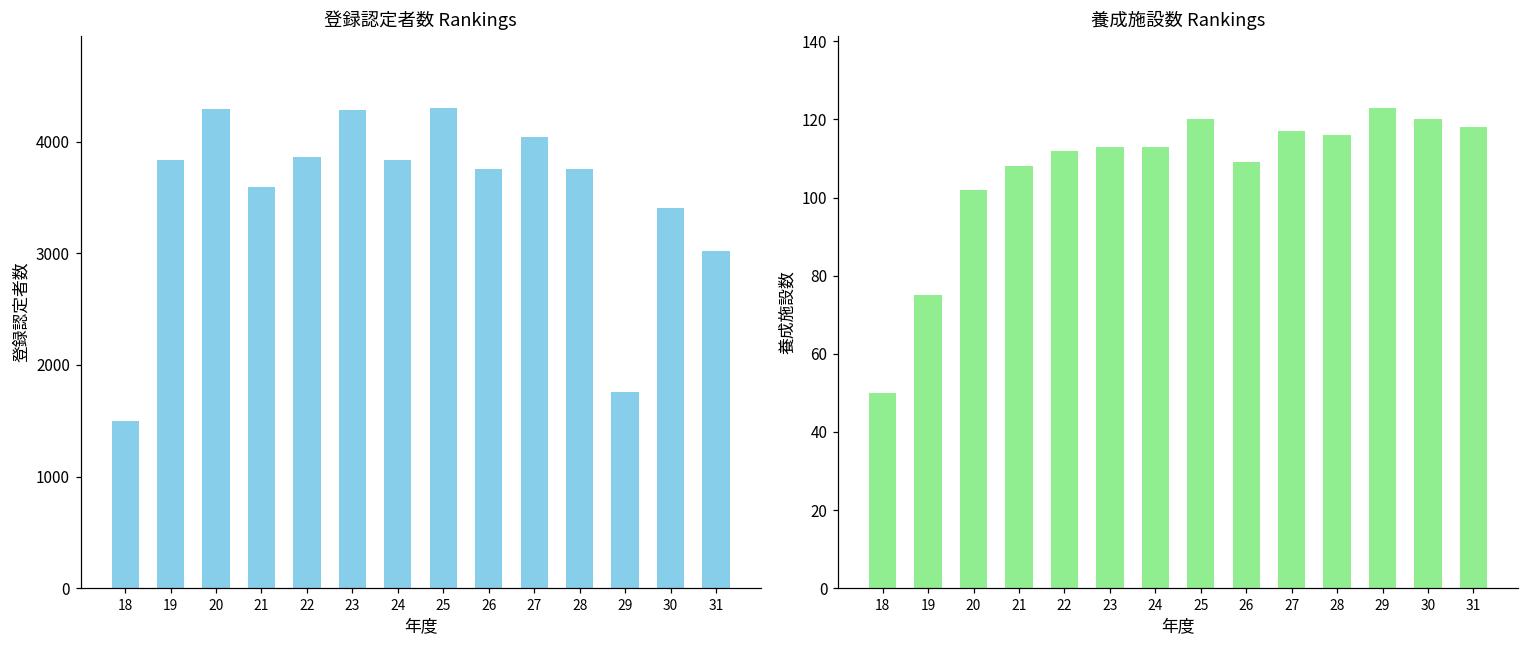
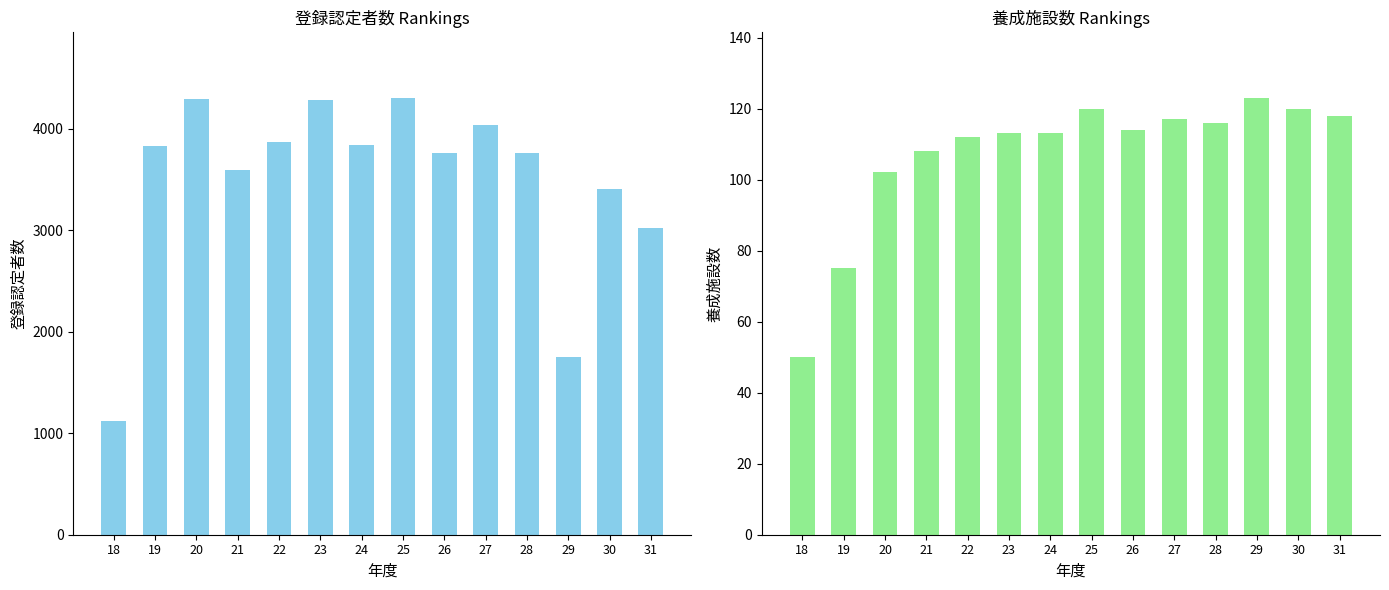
  {
    "登録認定者数 Rankings": {
-     "18": 1500,
+     "18": 1120,
      "19": 3830,
      "20": 4290,
      "21": 3590,
      "22": 3870,
      "23": 4280,
      "24": 3840,
      "25": 4310,
      "26": 3760,
      "27": 4040,
      "28": 3760,
      "29": 1760,
      "30": 3410,
      "31": 3020
    },
    "養成施設数 Rankings": {
      "18": 50,
      "19": 75,
      "20": 102,
      "21": 108,
      "22": 112,
      "23": 113,
      "24": 113,
      "25": 120,
-     "26": 109,
+     "26": 114,
      "27": 117,
      "28": 116,
      "29": 123,
      "30": 120,
      "31": 118
    }
  }
